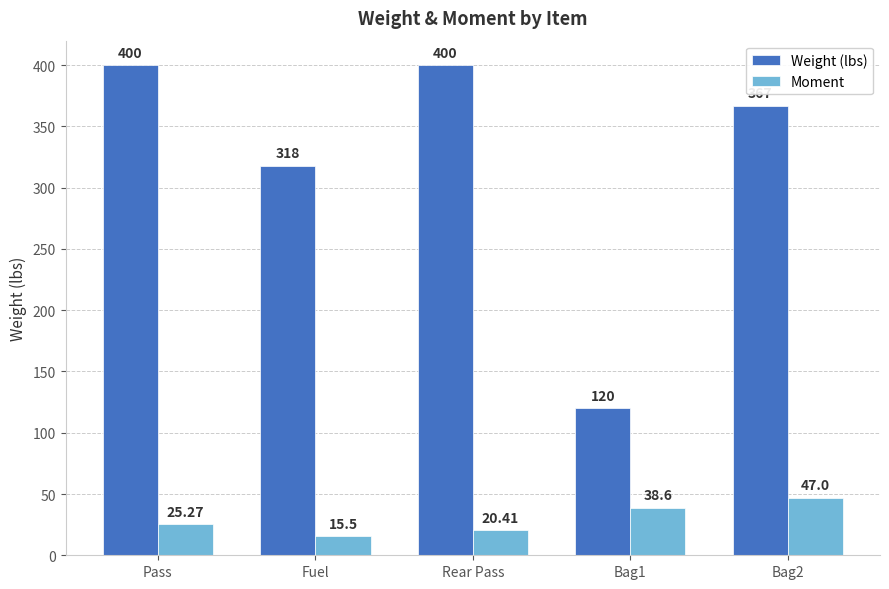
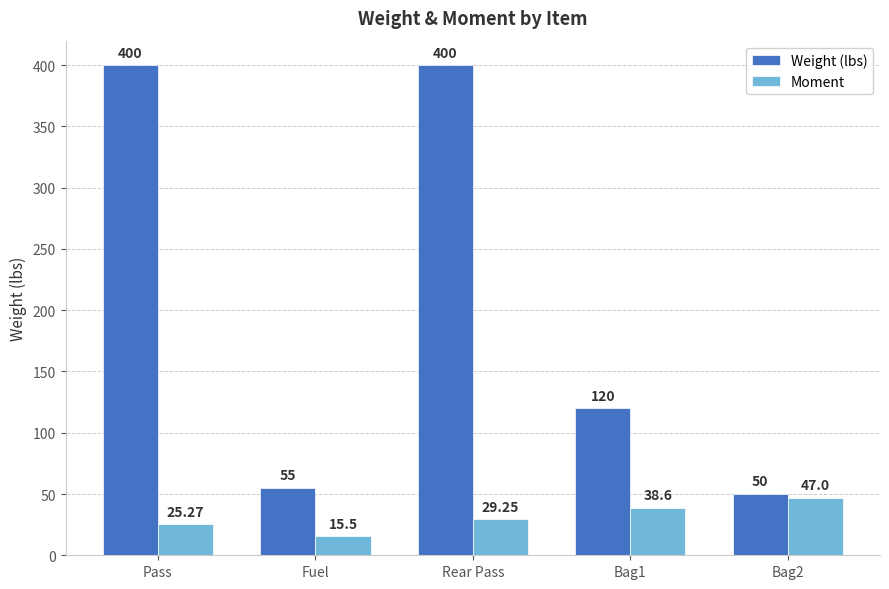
  {
    "Weight (lbs)": {
      "Pass": 400,
-     "Fuel": 318,
+     "Fuel": 55,
      "Rear Pass": 400,
      "Bag1": 120,
-     "Bag2": 367
+     "Bag2": 50
    },
    "Moment": {
      "Pass": 25.27,
      "Fuel": 15.5,
-     "Rear Pass": 20.41,
+     "Rear Pass": 29.25,
      "Bag1": 38.6,
      "Bag2": 47.0
    }
  }
